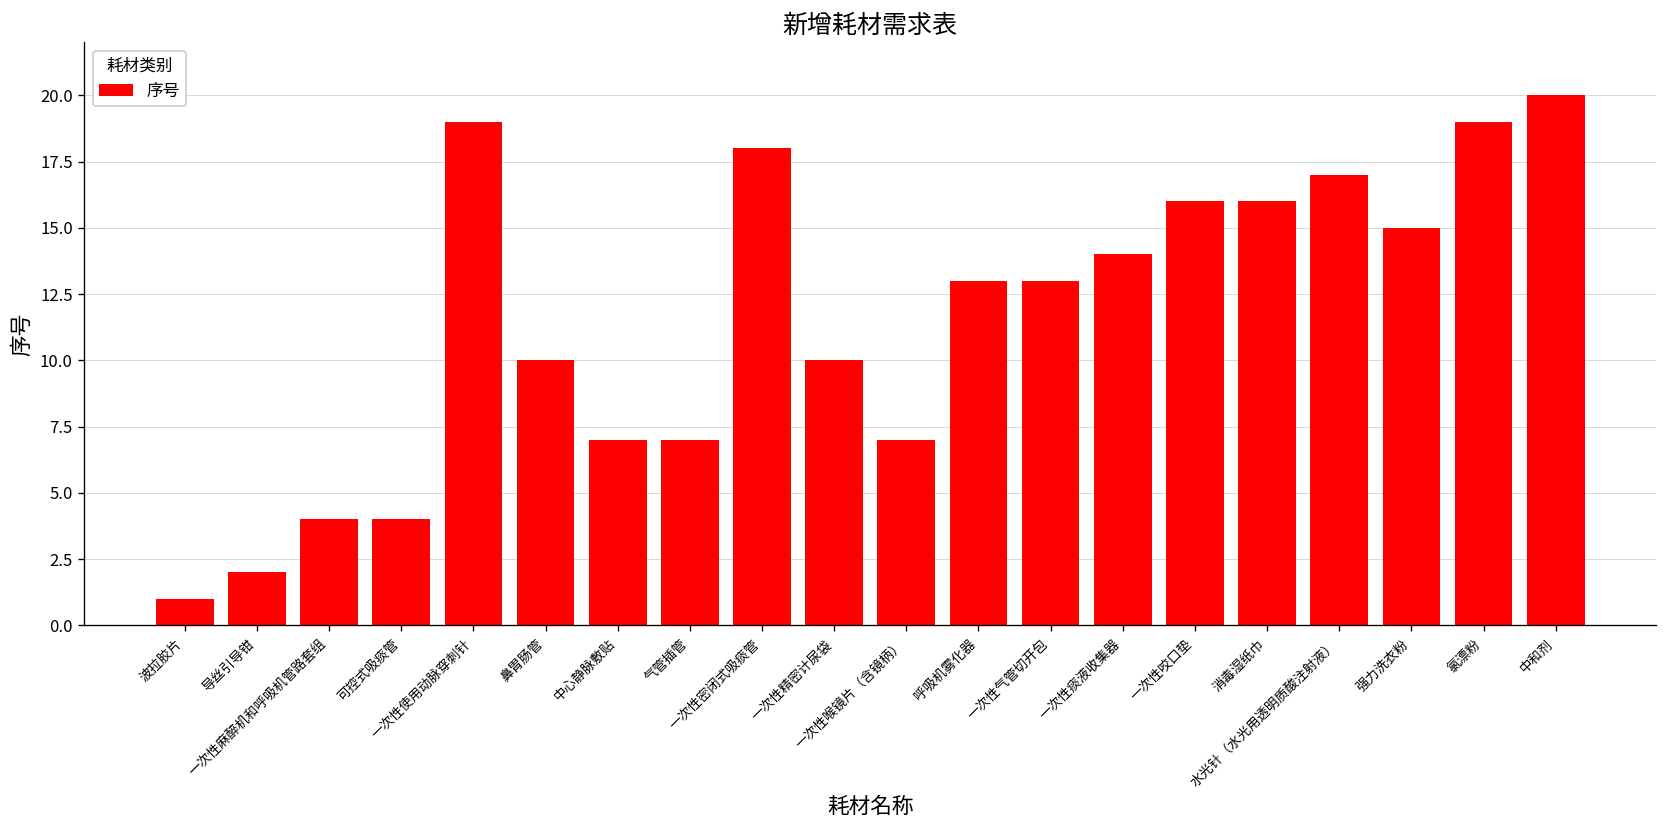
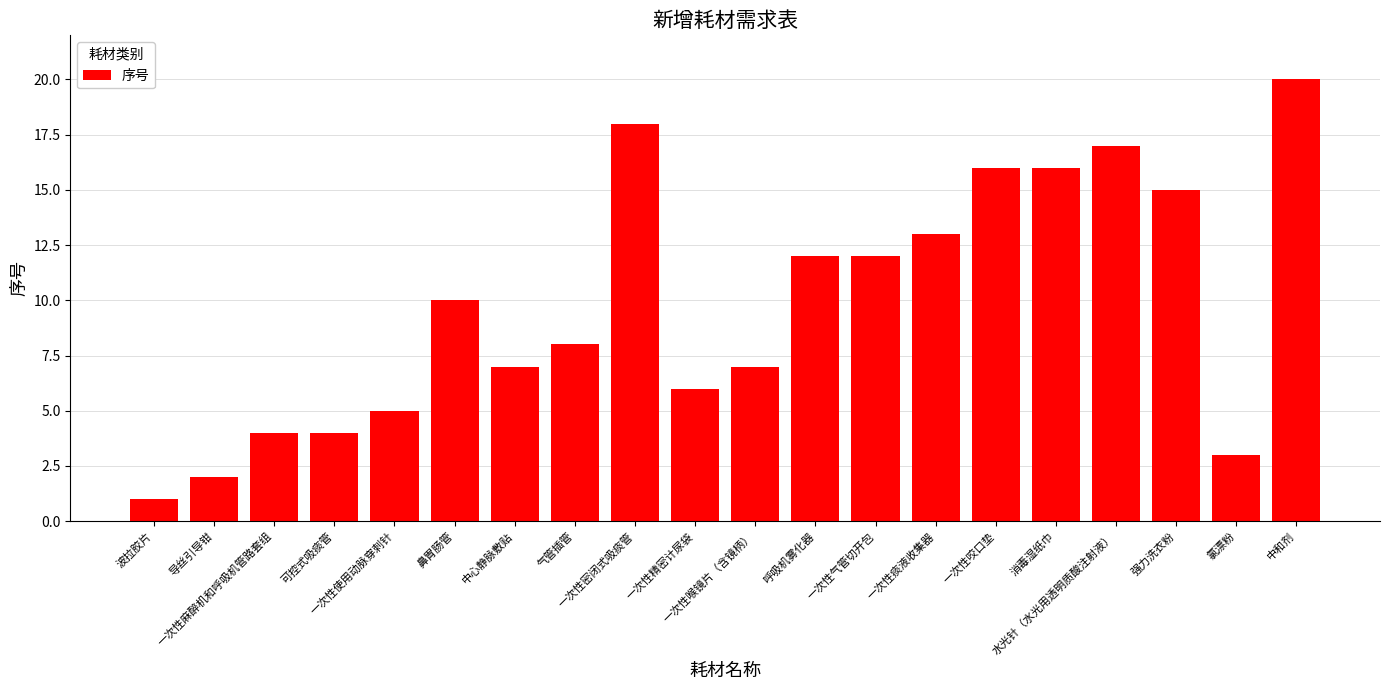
  {
    "波拉胶片": 1,
    "导丝引导钳": 2,
    "一次性麻醉机和呼吸机管路套组": 4,
    "可控式吸痰管": 4,
-   "一次性使用动脉穿刺针": 19,
+   "一次性使用动脉穿刺针": 5,
    "鼻胃肠管": 10,
    "中心静脉敷贴": 7,
-   "气管插管": 7,
+   "气管插管": 8,
    "一次性密闭式吸痰管": 18,
-   "一次性精密计尿袋": 10,
+   "一次性精密计尿袋": 6,
    "一次性喉镜片（含镜柄）": 7,
-   "呼吸机雾化器": 13,
-   "一次性气管切开包": 13,
-   "一次性痰液收集器": 14,
+   "呼吸机雾化器": 12,
+   "一次性气管切开包": 12,
+   "一次性痰液收集器": 13,
    "一次性咬口垫": 16,
    "消毒湿纸巾": 16,
    "水光针（水光用透明质酸注射液）": 17,
    "强力洗衣粉": 15,
-   "氯漂粉": 19,
+   "氯漂粉": 3,
    "中和剂": 20
  }
